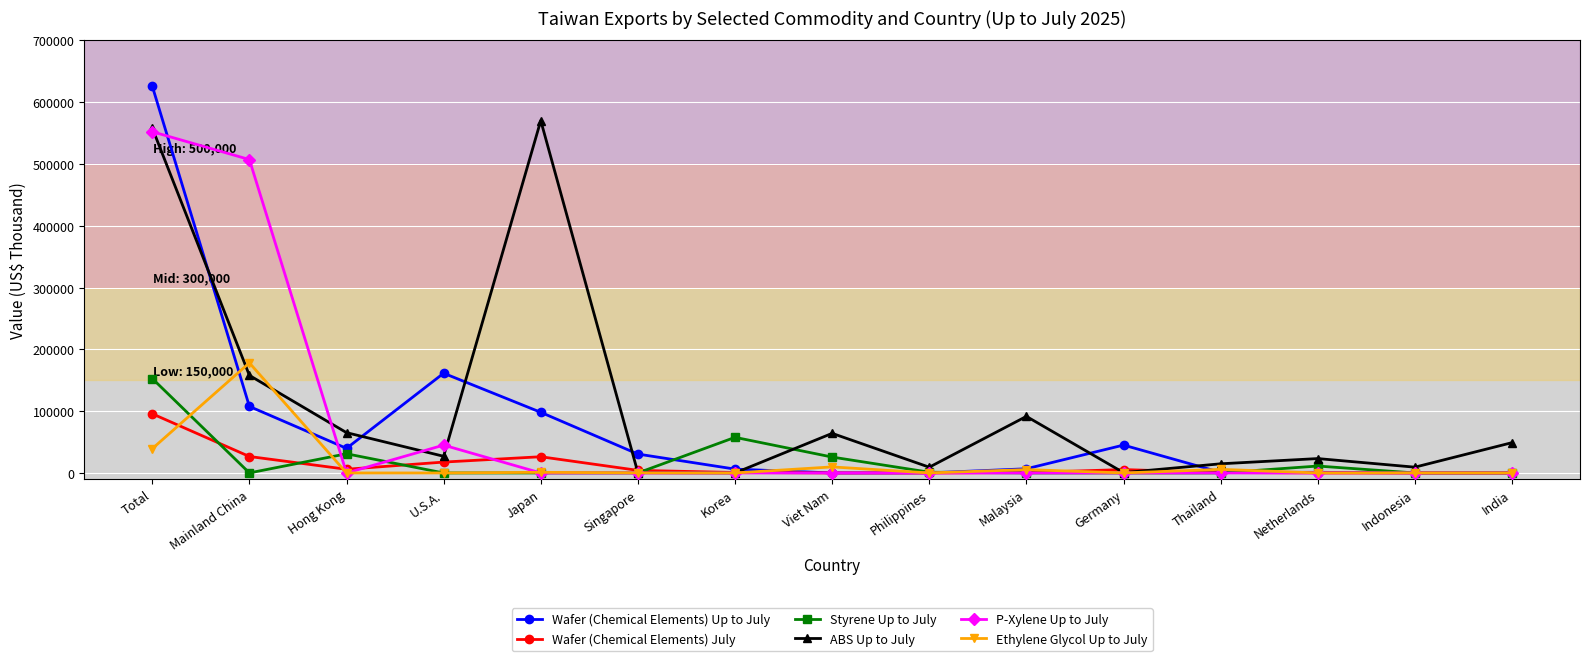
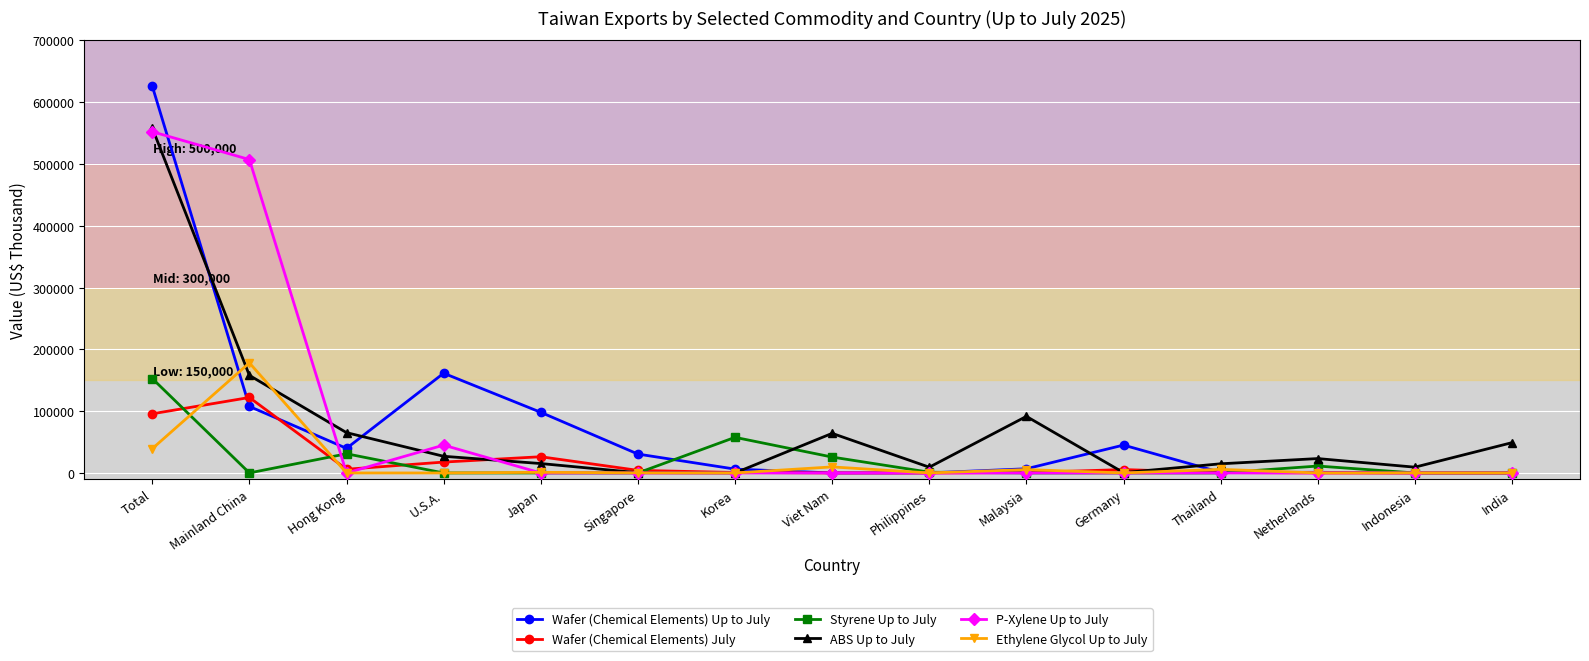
  {
    "Wafer (Chemical Elements) Up to July": {
      "Total": 630000,
      "Mainland China": 110000,
      "Hong Kong": 40000,
      "U.S.A.": 160000,
      "Japan": 100000,
      "Singapore": 30000,
      "Korea": 10000,
      "Germany": 50000
    },
    "Wafer (Chemical Elements) July": {
      "Total": 100000,
-     "Mainland China": 30000,
+     "Mainland China": 120000,
      "Hong Kong": 10000,
      "U.S.A.": 20000,
      "Japan": 30000,
      "Germany": 10000
    },
    "Styrene Up to July": {
      "Mainland China": 0,
      "Hong Kong": 30000,
      "Korea": 60000,
      "Viet Nam": 30000,
      "Netherlands": 10000
    },
    "ABS Up to July": {
      "Total": 560000,
      "Mainland China": 160000,
      "Hong Kong": 70000,
      "U.S.A.": 30000,
-     "Japan": 570000,
+     "Japan": 20000,
      "Viet Nam": 60000,
      "Philippines": 10000,
      "Malaysia": 90000,
      "Thailand": 10000,
      "Netherlands": 20000,
      "Indonesia": 10000,
      "India": 50000
    },
    "P-Xylene Up to July": {
      "Mainland China": 510000,
      "U.S.A.": 50000
    },
    "Ethylene Glycol Up to July": {
      "Total": 40000,
      "Mainland China": 180000,
      "Viet Nam": 10000,
      "Thailand": 10000
    }
  }
